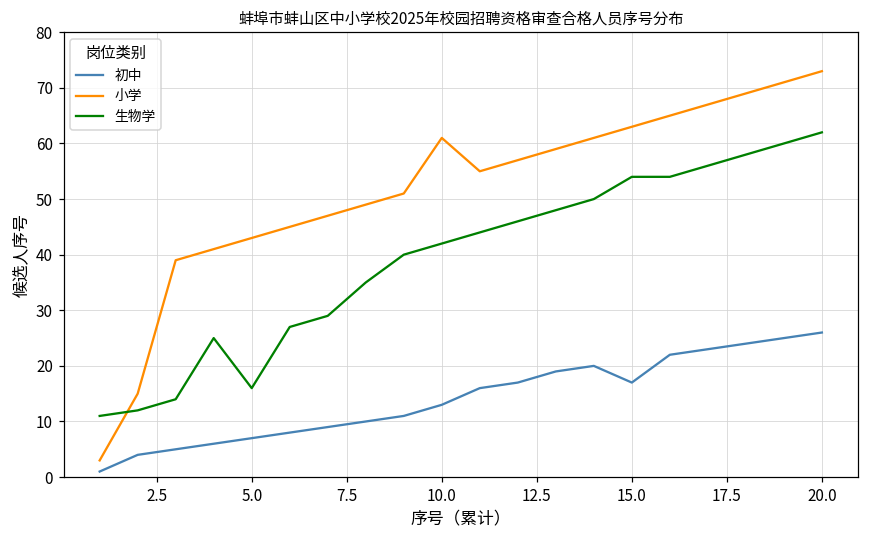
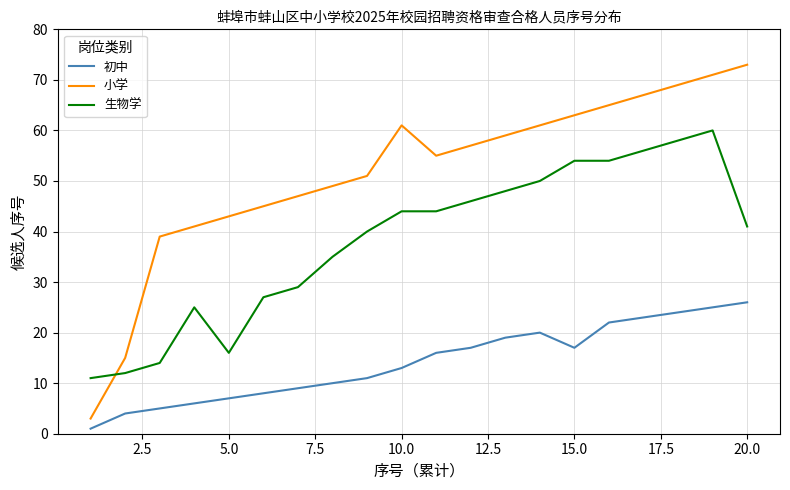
  {
    "初中": {
      "5.0": 7,
      "10.0": 13,
      "15.0": 17,
      "20.0": 26
    },
    "小学": {
      "5.0": 43,
      "10.0": 61,
      "15.0": 63,
      "20.0": 73
    },
    "生物学": {
      "5.0": 16,
-     "10.0": 42,
+     "10.0": 44,
      "15.0": 54,
-     "20.0": 62
+     "20.0": 41
    }
  }
